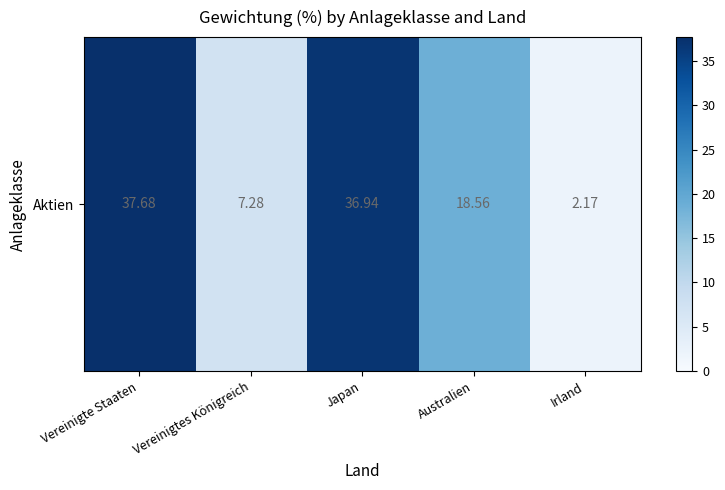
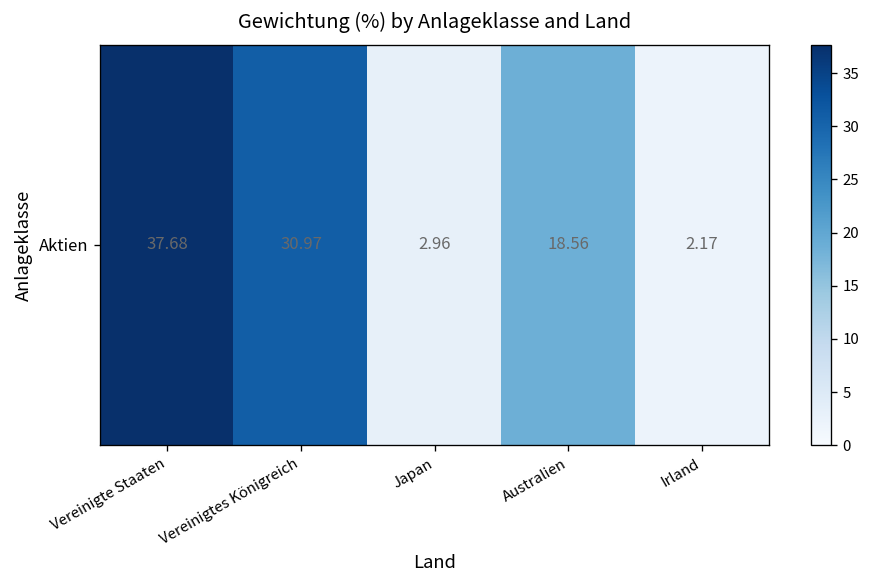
  {
    "Aktien": {
      "Vereinigte Staaten": 37.68,
-     "Vereinigtes Königreich": 7.28,
-     "Japan": 36.94,
+     "Vereinigtes Königreich": 30.97,
+     "Japan": 2.96,
      "Australien": 18.56,
      "Irland": 2.17
    }
  }
